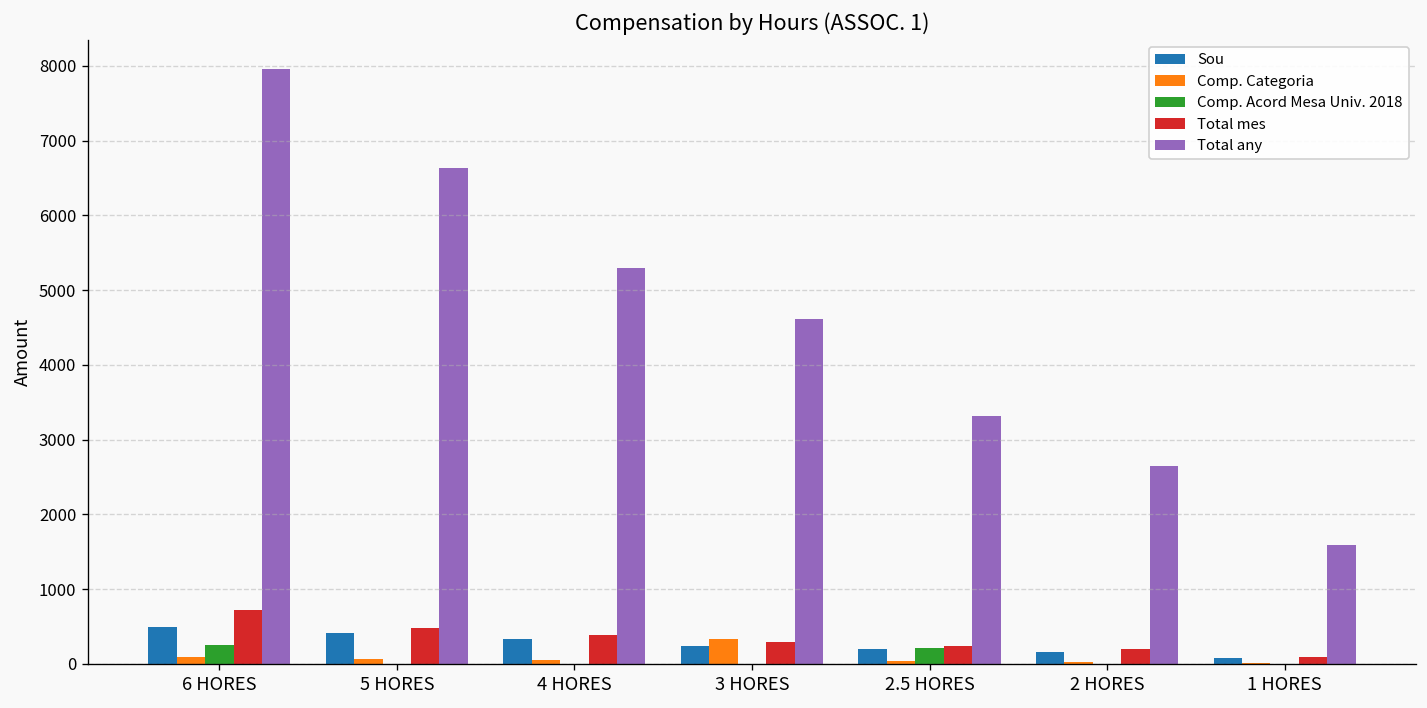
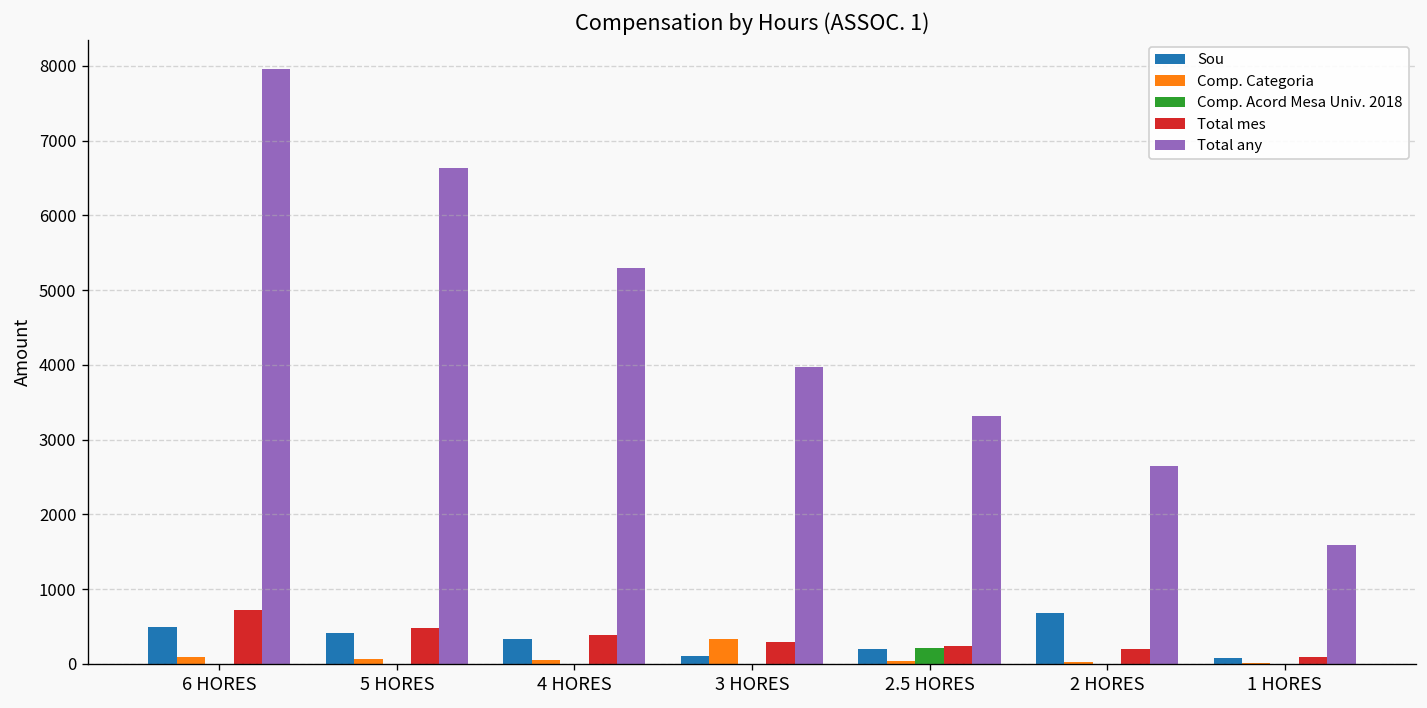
  {
    "Sou": {
      "6 HORES": 500,
      "5 HORES": 400,
      "4 HORES": 300,
-     "3 HORES": 200,
+     "3 HORES": 100,
      "2.5 HORES": 200,
-     "2 HORES": 200,
+     "2 HORES": 700,
      "1 HORES": 100
    },
    "Comp. Categoria": {
      "6 HORES": 100,
      "5 HORES": 100,
      "4 HORES": 100,
      "3 HORES": 300
    },
    "Comp. Acord Mesa Univ. 2018": {
-     "6 HORES": 200,
+     "6 HORES": 0,
      "2.5 HORES": 200
    },
    "Total mes": {
      "6 HORES": 700,
      "5 HORES": 500,
      "4 HORES": 400,
      "3 HORES": 300,
      "2.5 HORES": 200,
      "2 HORES": 200,
      "1 HORES": 100
    },
    "Total any": {
      "6 HORES": 8000,
      "5 HORES": 6600,
      "4 HORES": 5300,
-     "3 HORES": 4600,
+     "3 HORES": 4000,
      "2.5 HORES": 3300,
      "2 HORES": 2700,
      "1 HORES": 1600
    }
  }
